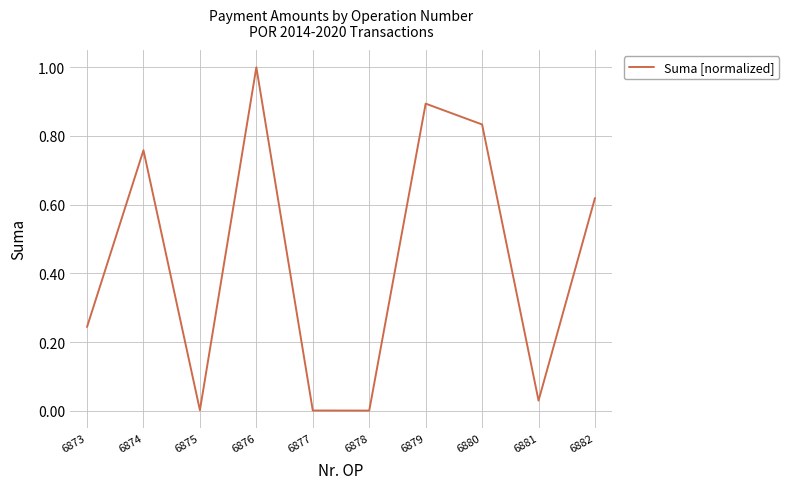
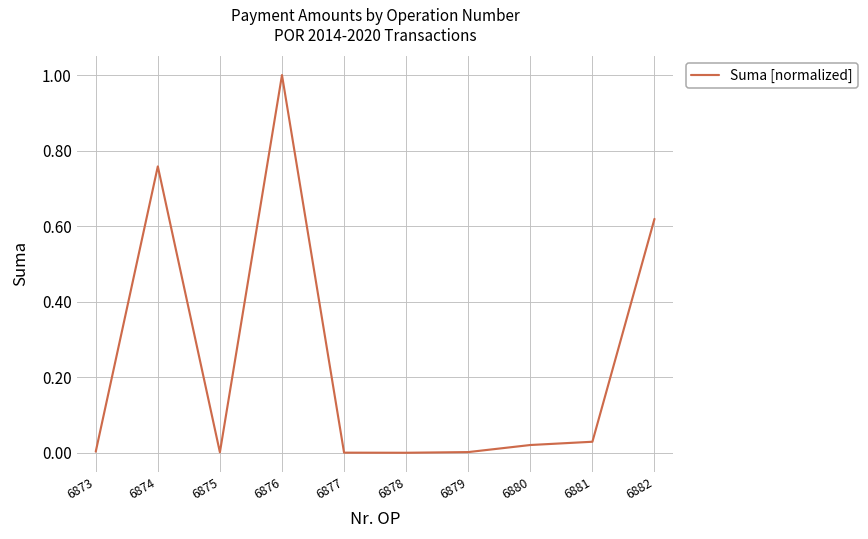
  {
-   "6873": 0.24,
+   "6873": 0.00,
    "6874": 0.76,
    "6875": 0.00,
    "6876": 1.00,
    "6877": 0.00,
    "6878": 0.00,
-   "6879": 0.89,
-   "6880": 0.83,
+   "6879": 0.00,
+   "6880": 0.02,
    "6881": 0.03,
    "6882": 0.62
  }
